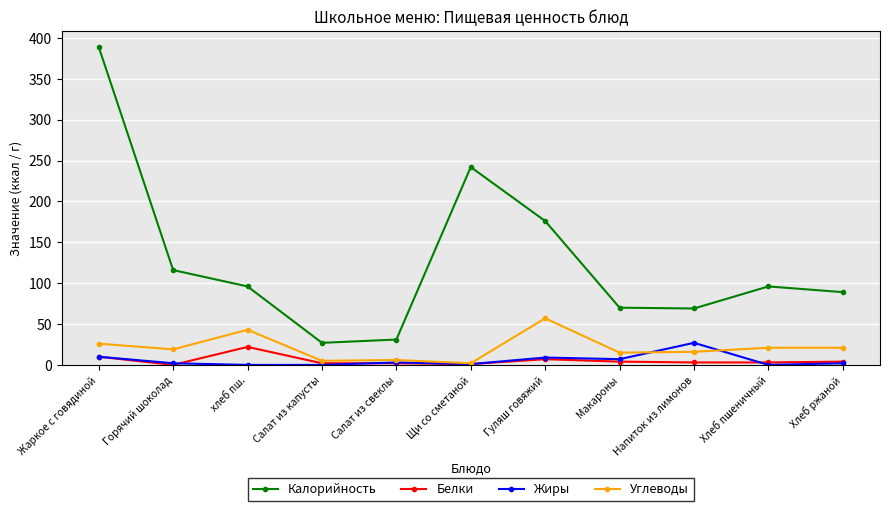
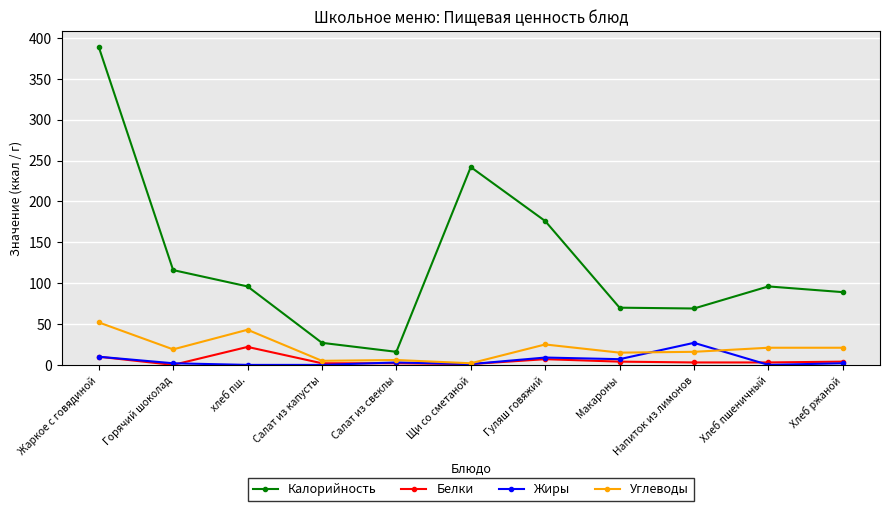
  {
    "Калорийность": {
      "Жаркое с говядиной": 390,
      "Горячий шоколад": 120,
      "хлеб пш.": 100,
      "Салат из капусты": 30,
-     "Салат из свеклы": 30,
+     "Салат из свеклы": 20,
      "Щи со сметаной": 240,
      "Гуляш говяжий": 180,
      "Макароны": 70,
      "Напиток из лимонов": 70,
      "Хлеб пшеничный": 100,
      "Хлеб ржаной": 90
    },
    "Белки": {
      "хлеб пш.": 20,
      "Напиток из лимонов": 0
    },
    "Жиры": {
      "хлеб пш.": 0,
      "Напиток из лимонов": 30
    },
    "Углеводы": {
-     "Жаркое с говядиной": 30,
+     "Жаркое с говядиной": 50,
      "Горячий шоколад": 20,
      "хлеб пш.": 40,
-     "Гуляш говяжий": 60,
+     "Гуляш говяжий": 30,
      "Макароны": 20,
      "Напиток из лимонов": 20,
      "Хлеб пшеничный": 20,
      "Хлеб ржаной": 20
    }
  }
